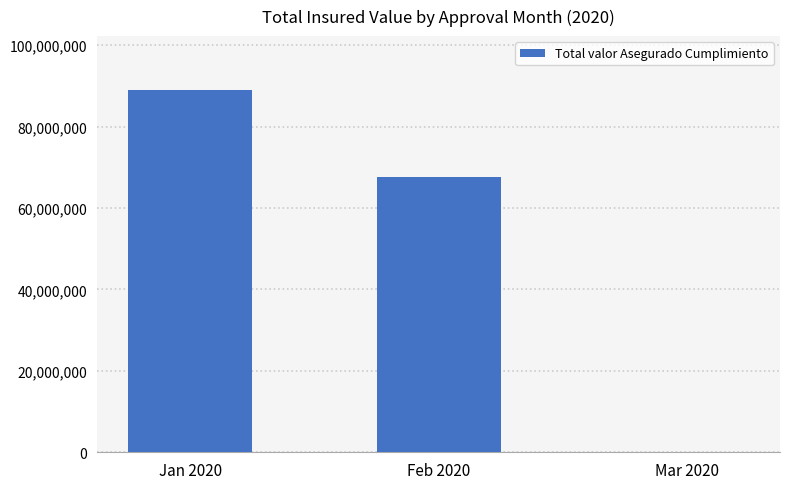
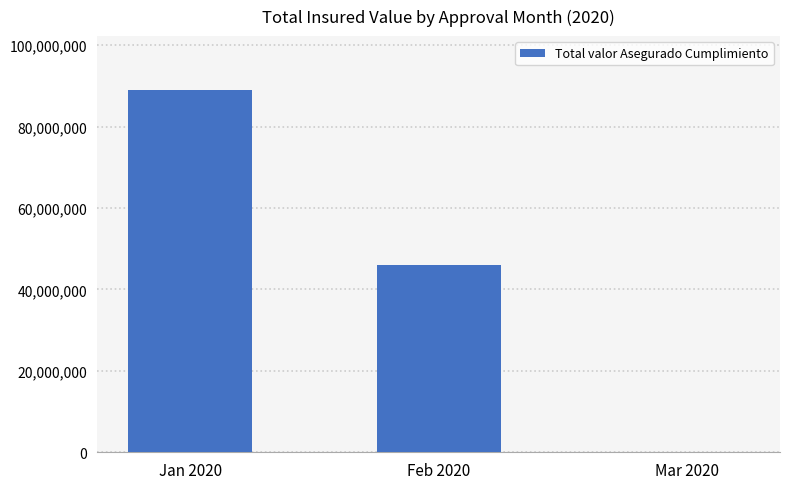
  {
    "Jan 2020": "89,000,000",
-   "Feb 2020": "68,000,000",
+   "Feb 2020": "46,000,000",
    "Mar 2020": "0"
  }
